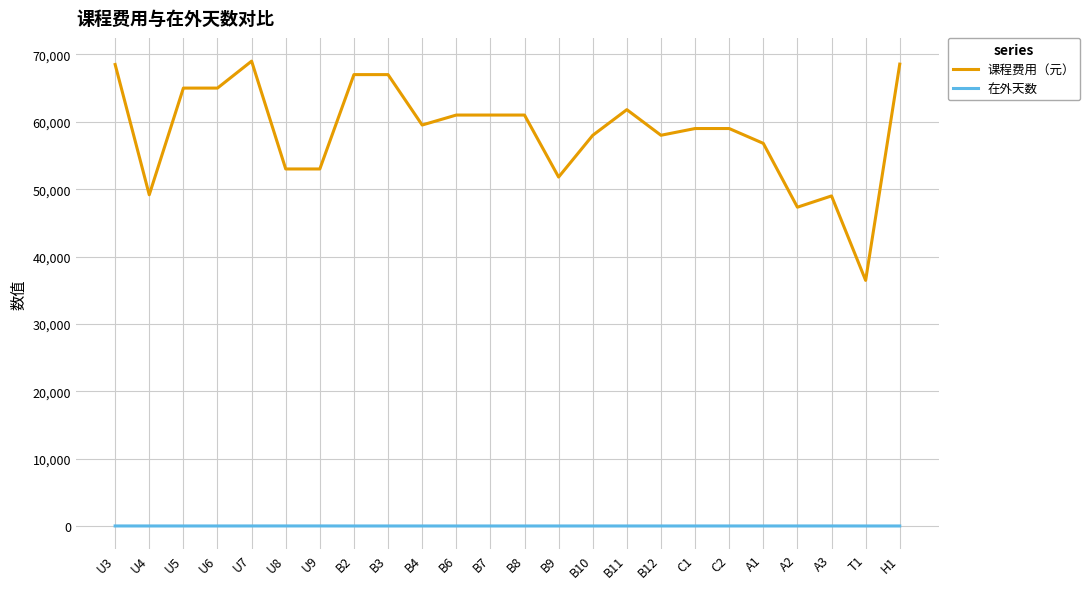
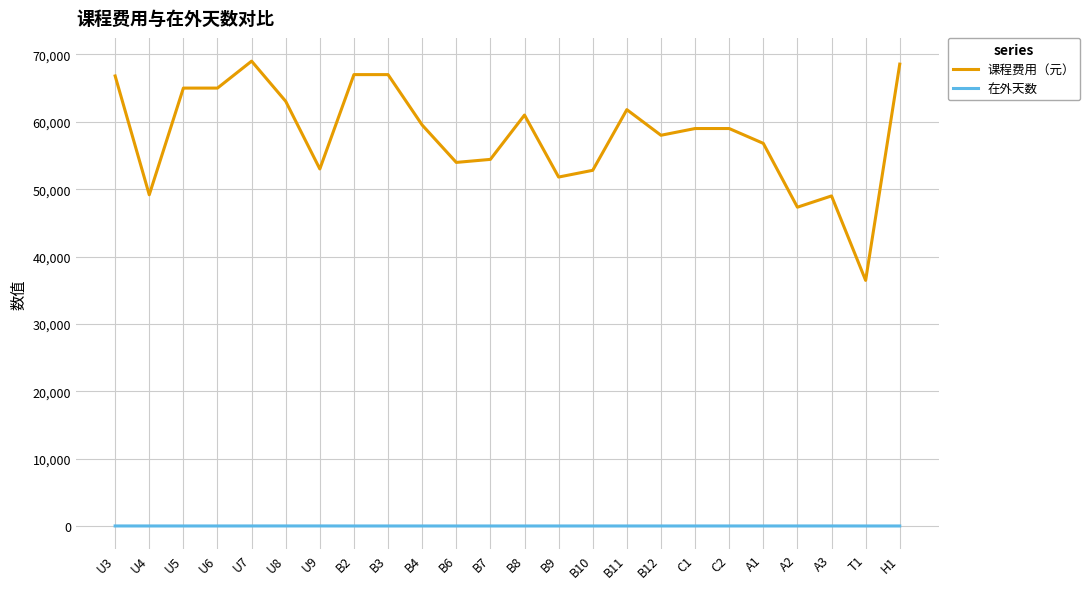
  {
    "课程费用（元）": {
-     "U3": "68,000",
+     "U3": "67,000",
      "U4": "49,000",
      "U5": "65,000",
      "U6": "65,000",
      "U7": "69,000",
-     "U8": "53,000",
+     "U8": "63,000",
      "U9": "53,000",
      "B2": "67,000",
      "B3": "67,000",
      "B4": "60,000",
-     "B6": "61,000",
-     "B7": "61,000",
+     "B6": "54,000",
+     "B7": "54,000",
      "B8": "61,000",
      "B9": "52,000",
-     "B10": "58,000",
+     "B10": "53,000",
      "B11": "62,000",
      "B12": "58,000",
      "C1": "59,000",
      "C2": "59,000",
      "A1": "57,000",
      "A2": "47,000",
      "A3": "49,000",
      "T1": "36,000",
      "H1": "69,000"
    },
    "在外天数": {
      "U3": "0",
      "U4": "0",
      "U5": "0",
      "U6": "0",
      "U7": "0",
      "U8": "0",
      "U9": "0",
      "B2": "0",
      "B3": "0",
      "B4": "0",
      "B6": "0",
      "B7": "0",
      "B8": "0",
      "B9": "0",
      "B10": "0",
      "B11": "0",
      "B12": "0",
      "C1": "0",
      "C2": "0",
      "A1": "0",
      "A2": "0",
      "A3": "0",
      "T1": "0",
      "H1": "0"
    }
  }
